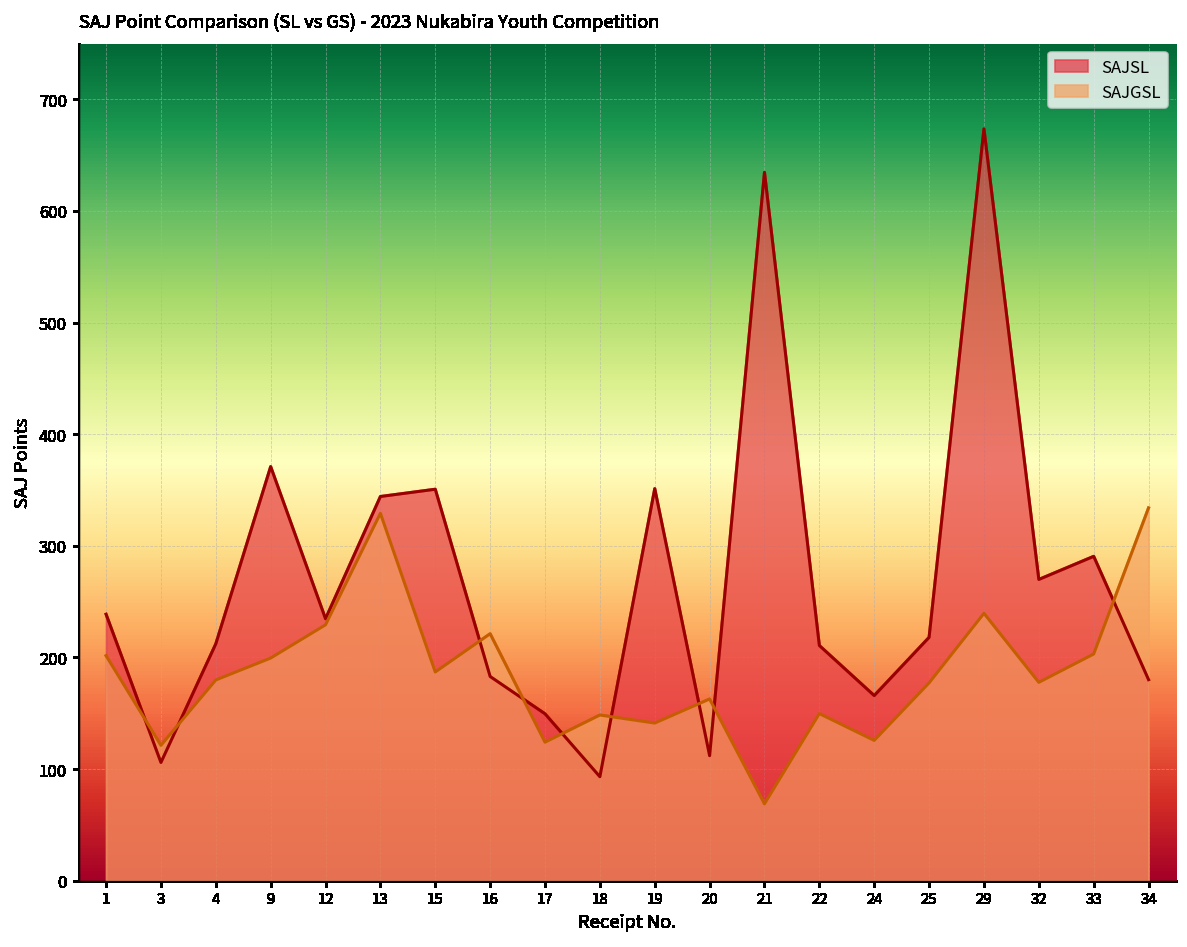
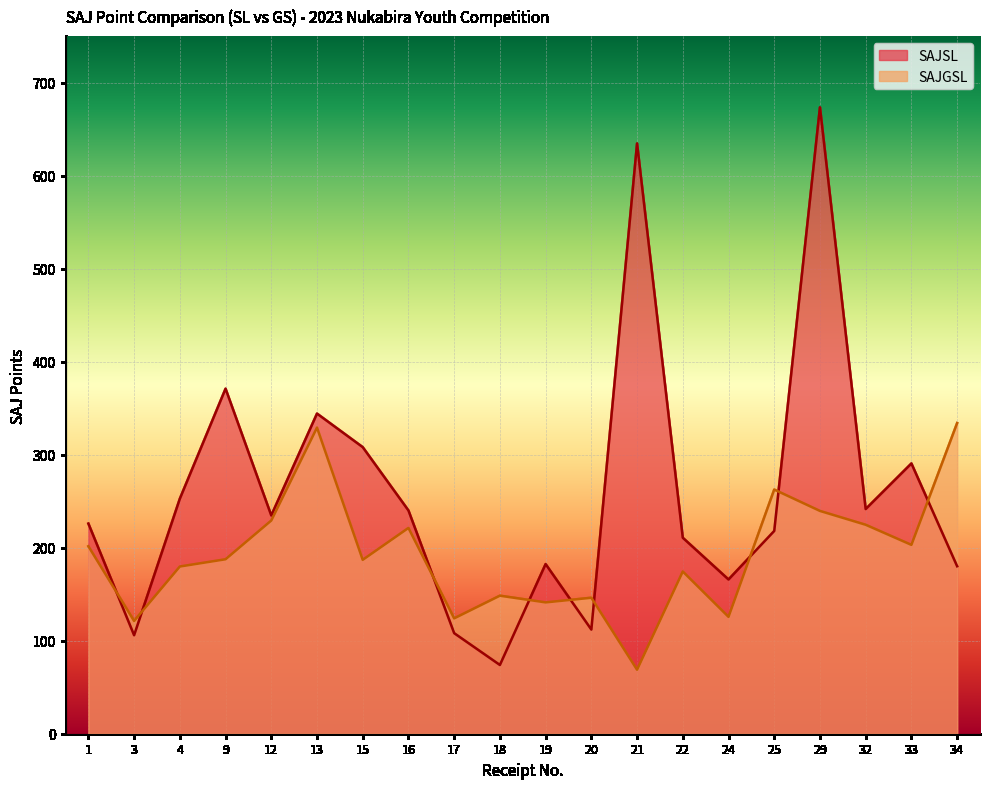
  {
    "SAJSL": {
-     "1": 240,
+     "1": 230,
      "3": 110,
-     "4": 210,
+     "4": 250,
      "9": 370,
      "12": 230,
      "13": 340,
-     "15": 350,
-     "16": 180,
-     "17": 150,
-     "18": 90,
-     "19": 350,
+     "15": 310,
+     "16": 240,
+     "17": 110,
+     "18": 70,
+     "19": 180,
      "20": 110,
      "21": 630,
      "22": 210,
      "24": 170,
      "25": 220,
      "29": 670,
-     "32": 270,
+     "32": 240,
      "33": 290,
      "34": 180
    },
    "SAJGSL": {
      "1": 200,
      "3": 120,
      "4": 180,
-     "9": 200,
+     "9": 190,
      "12": 230,
      "13": 330,
      "15": 190,
      "16": 220,
      "17": 120,
      "18": 150,
      "19": 140,
-     "20": 160,
+     "20": 150,
      "21": 70,
-     "22": 150,
+     "22": 170,
      "24": 130,
-     "25": 180,
+     "25": 260,
      "29": 240,
-     "32": 180,
+     "32": 220,
      "33": 200,
      "34": 330
    }
  }
